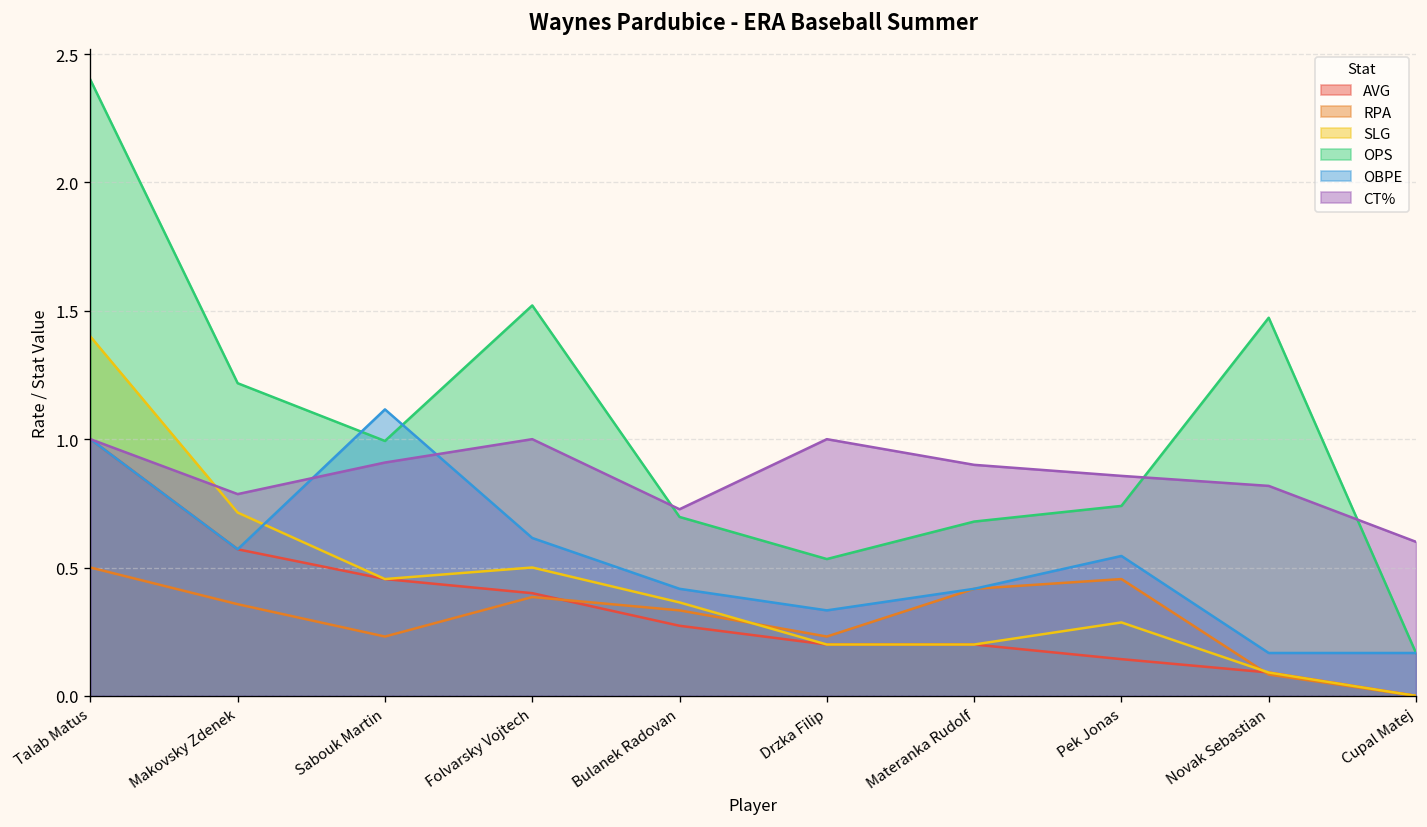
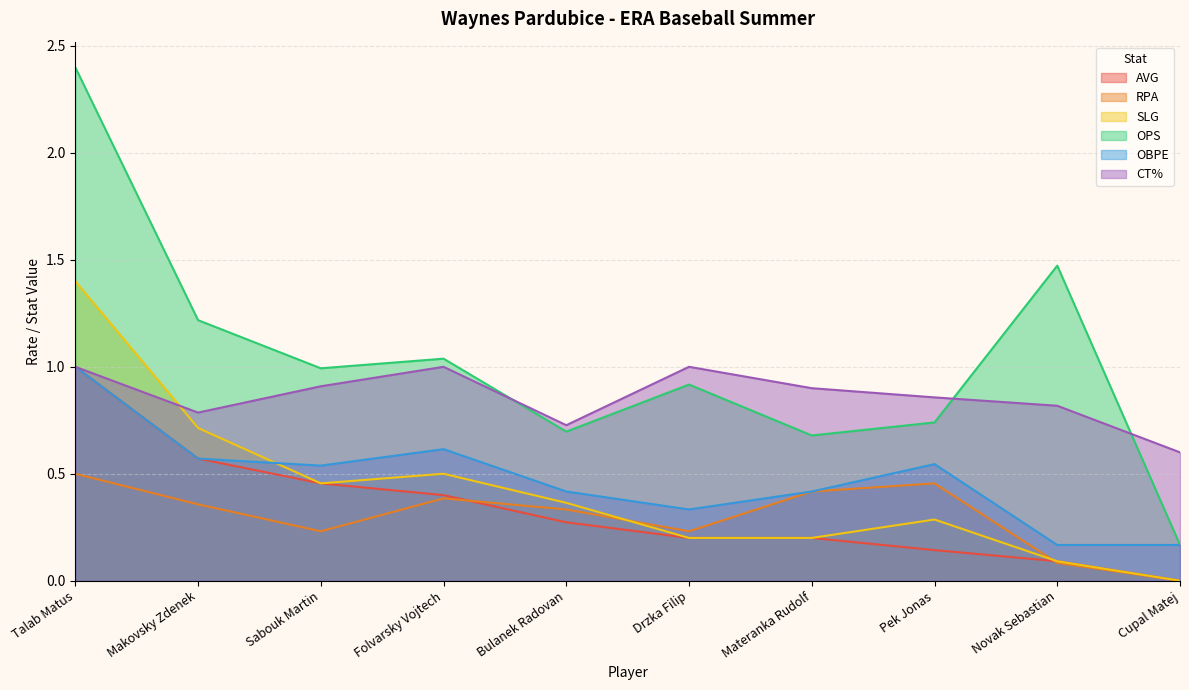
  {
    "OPS": {
      "Talab Matus": 2.40,
      "Makovsky Zdenek": 1.22,
      "Sabouk Martin": 0.99,
-     "Folvarsky Vojtech": 1.52,
+     "Folvarsky Vojtech": 1.04,
      "Bulanek Radovan": 0.70,
-     "Drzka Filip": 0.53,
+     "Drzka Filip": 0.92,
      "Materanka Rudolf": 0.68,
      "Pek Jonas": 0.74,
      "Novak Sebastian": 1.47
    },
    "OBPE": {
-     "Sabouk Martin": 1.12,
+     "Sabouk Martin": 0.54,
      "Folvarsky Vojtech": 0.62,
      "Bulanek Radovan": 0.42,
      "Drzka Filip": 0.33,
      "Pek Jonas": 0.55,
      "Novak Sebastian": 0.17
    },
    "CT%": {
      "Makovsky Zdenek": 0.79,
      "Sabouk Martin": 0.91,
      "Folvarsky Vojtech": 1.00,
      "Bulanek Radovan": 0.73,
      "Drzka Filip": 1.00,
      "Materanka Rudolf": 0.90,
      "Pek Jonas": 0.86,
      "Novak Sebastian": 0.82,
      "Cupal Matej": 0.60
    }
  }
